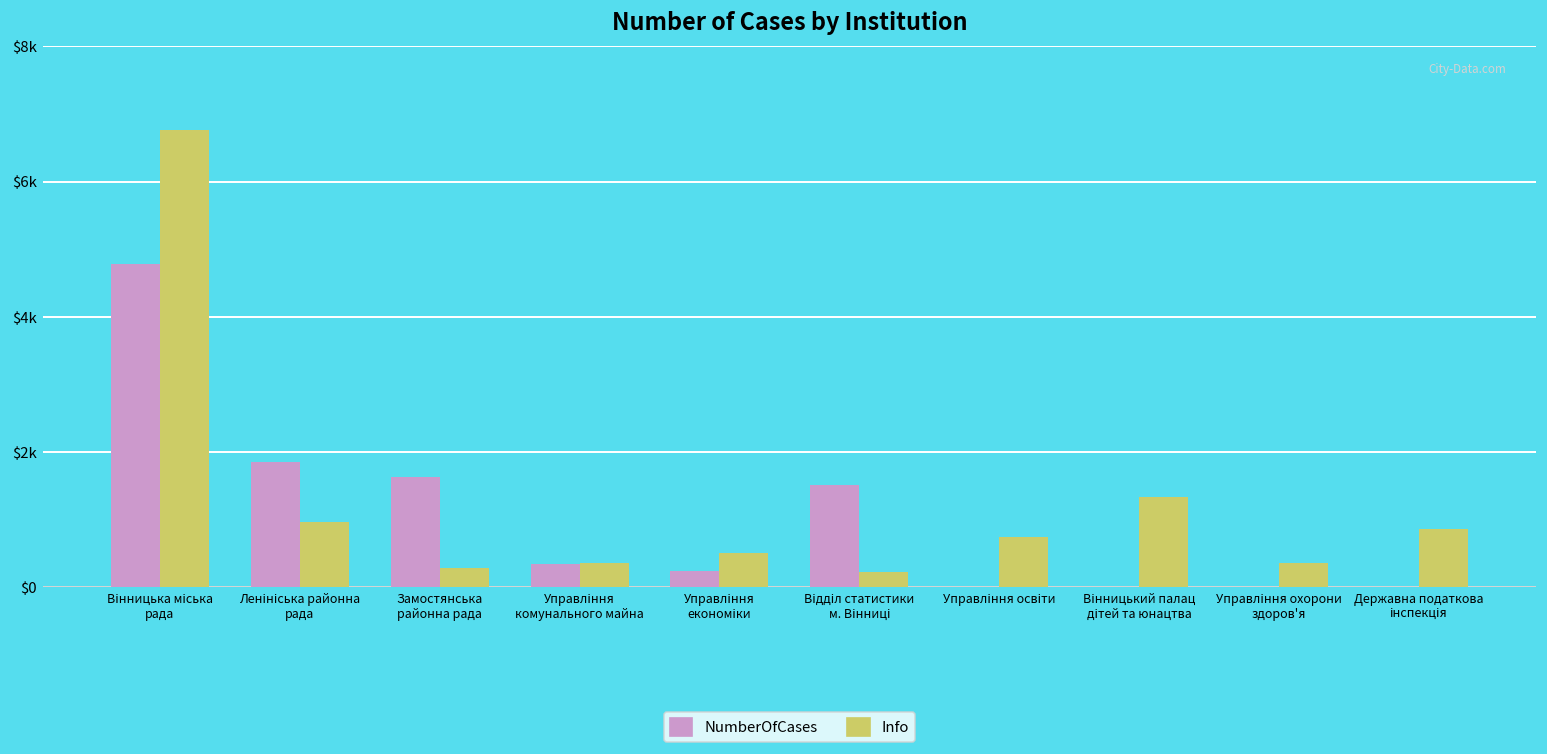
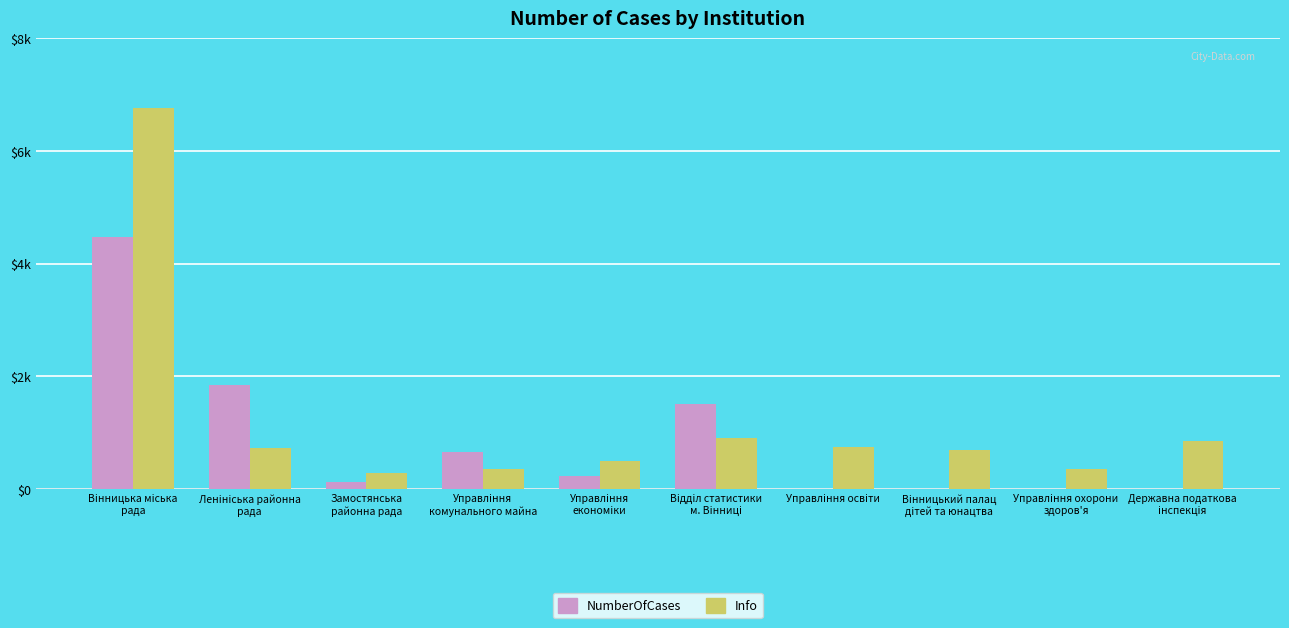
  {
    "NumberOfCases": {
-     "Вінницька міська рада": "$4800",
+     "Вінницька міська рада": "$4500",
      "Ленініська районна рада": "$1800",
-     "Замостянська районна рада": "$1600",
-     "Управління комунального майна": "$300",
+     "Замостянська районна рада": "$100",
+     "Управління комунального майна": "$700",
      "Управління економіки": "$200",
      "Відділ статистики м. Вінниці": "$1500",
      "Управління освіти": "$0",
      "Вінницький палац дітей та юнацтва": "$0",
      "Управління охорони здоров'я": "$0",
      "Державна податкова інспекція": "$0"
    },
    "Info": {
      "Вінницька міська рада": "$6800",
-     "Ленініська районна рада": "$1000",
+     "Ленініська районна рада": "$700",
      "Замостянська районна рада": "$300",
      "Управління комунального майна": "$400",
      "Управління економіки": "$500",
-     "Відділ статистики м. Вінниці": "$200",
+     "Відділ статистики м. Вінниці": "$900",
      "Управління освіти": "$700",
-     "Вінницький палац дітей та юнацтва": "$1300",
+     "Вінницький палац дітей та юнацтва": "$700",
      "Управління охорони здоров'я": "$400",
      "Державна податкова інспекція": "$900"
    }
  }
